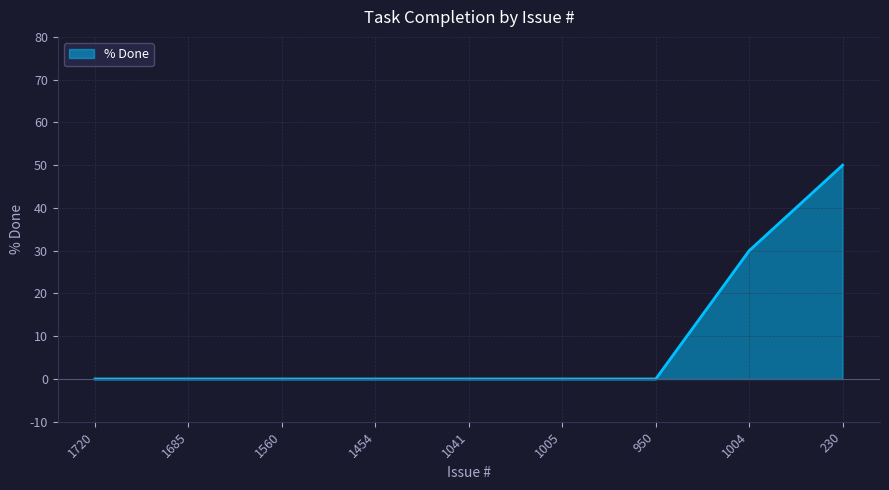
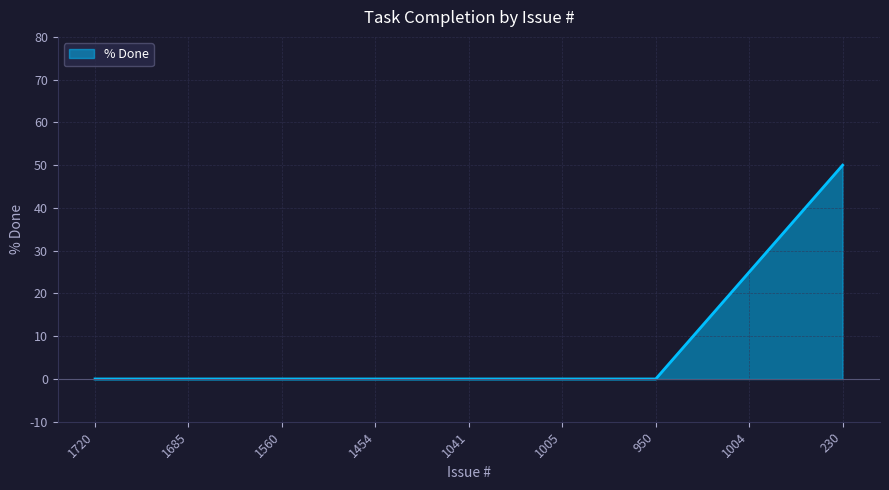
  {
    "1720": 0,
    "1685": 0,
    "1560": 0,
    "1454": 0,
    "1041": 0,
    "1005": 0,
    "950": 0,
-   "1004": 30,
+   "1004": 25,
    "230": 50
  }
